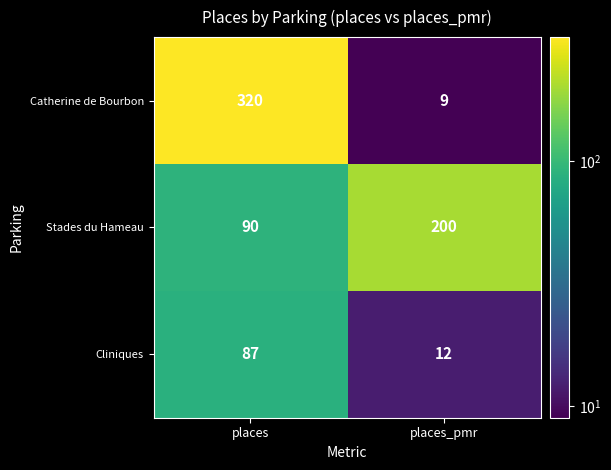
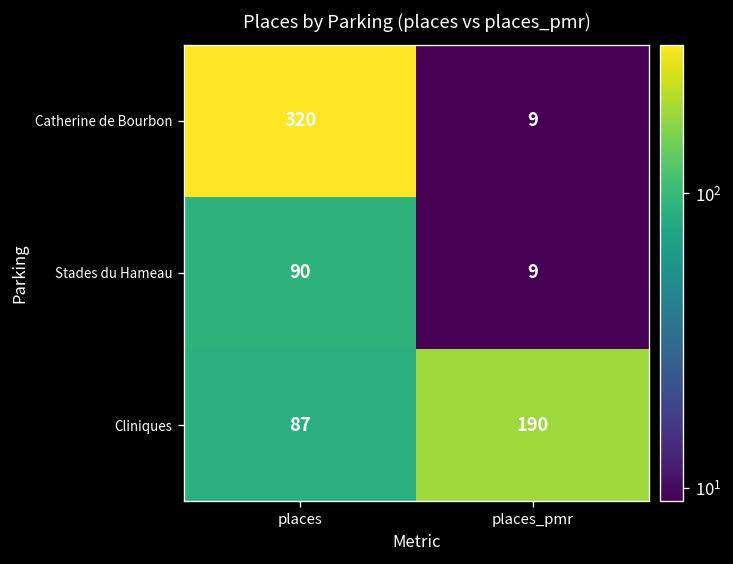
  {
    "Catherine de Bourbon": {
      "places": 320,
      "places_pmr": 9
    },
    "Stades du Hameau": {
      "places": 90,
-     "places_pmr": 200
+     "places_pmr": 9
    },
    "Cliniques": {
      "places": 87,
-     "places_pmr": 12
+     "places_pmr": 190
    }
  }
